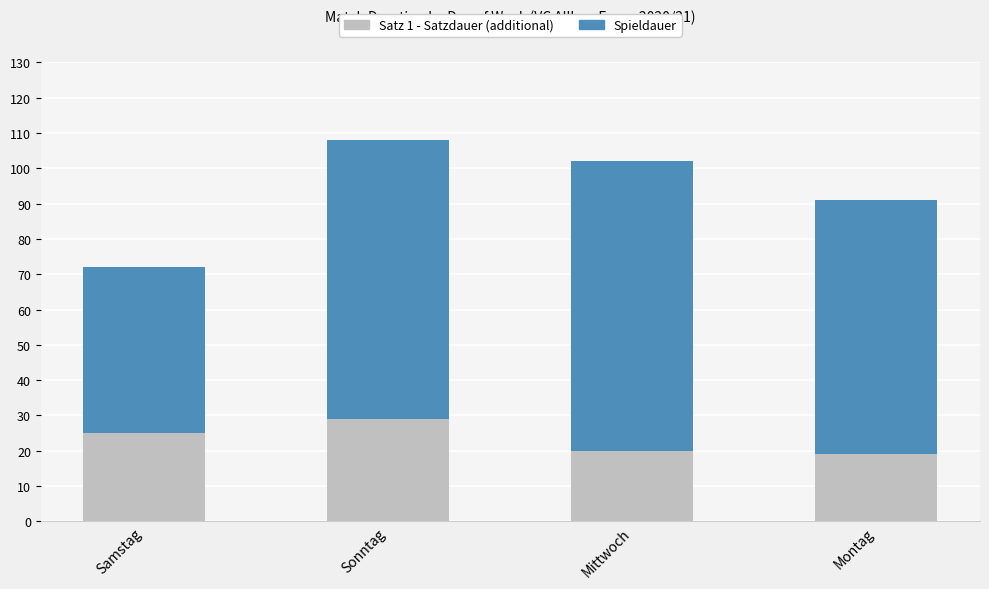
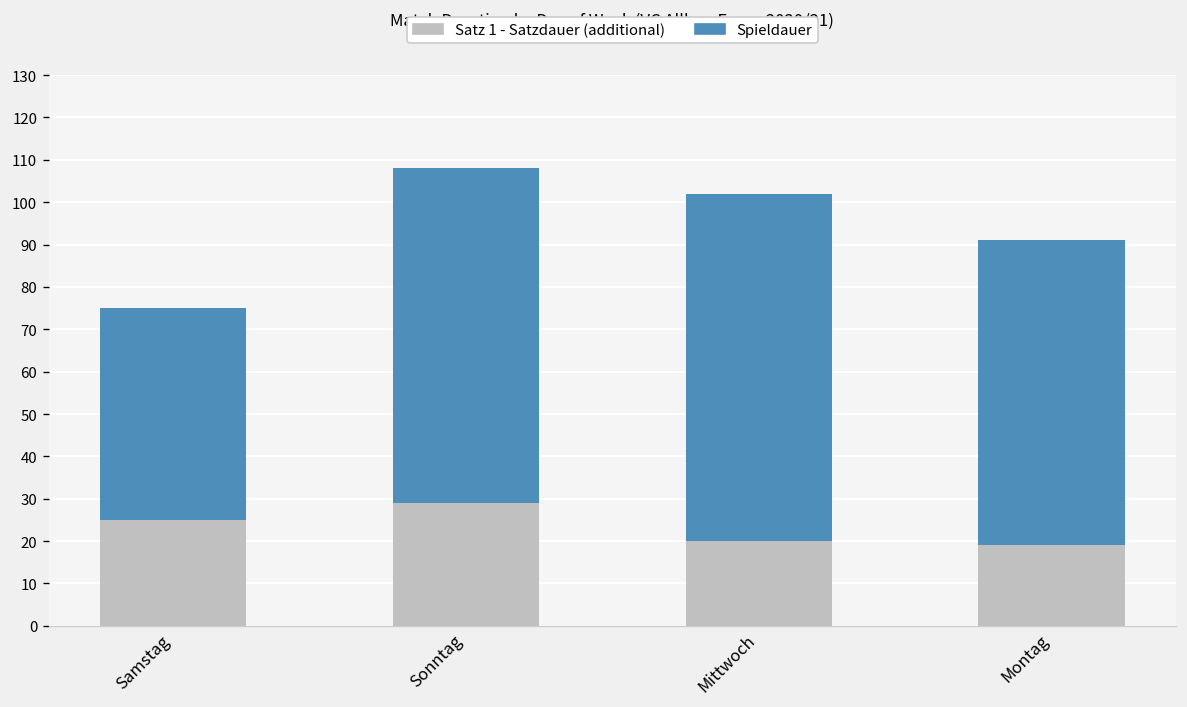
  {
    "Spieldauer": {
-     "Samstag": 72,
+     "Samstag": 75,
      "Sonntag": 108,
      "Mittwoch": 102,
      "Montag": 91
    }
  }
